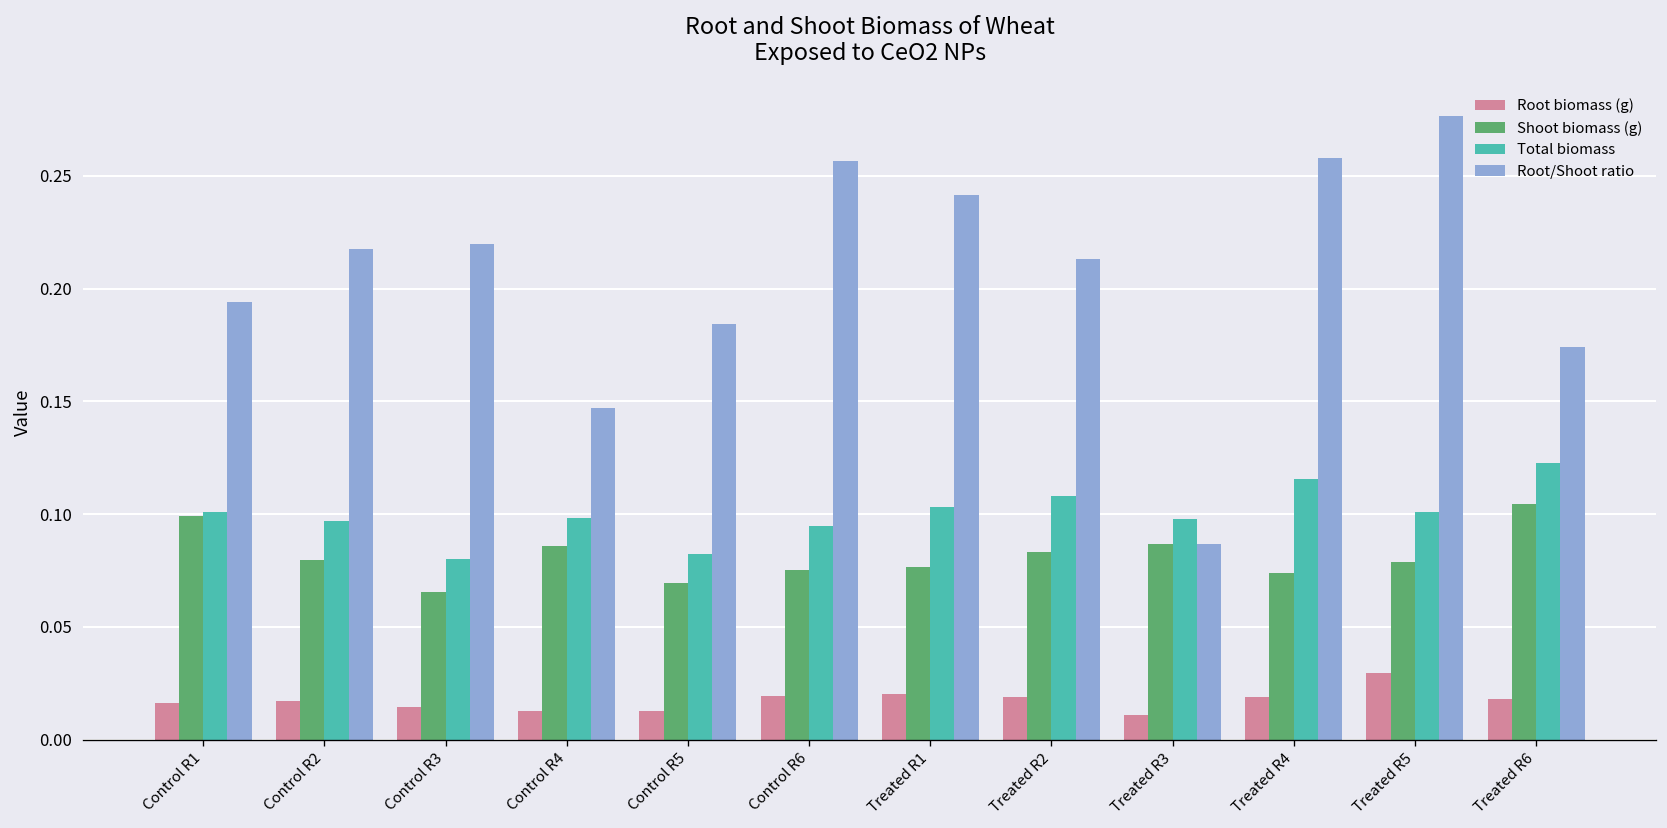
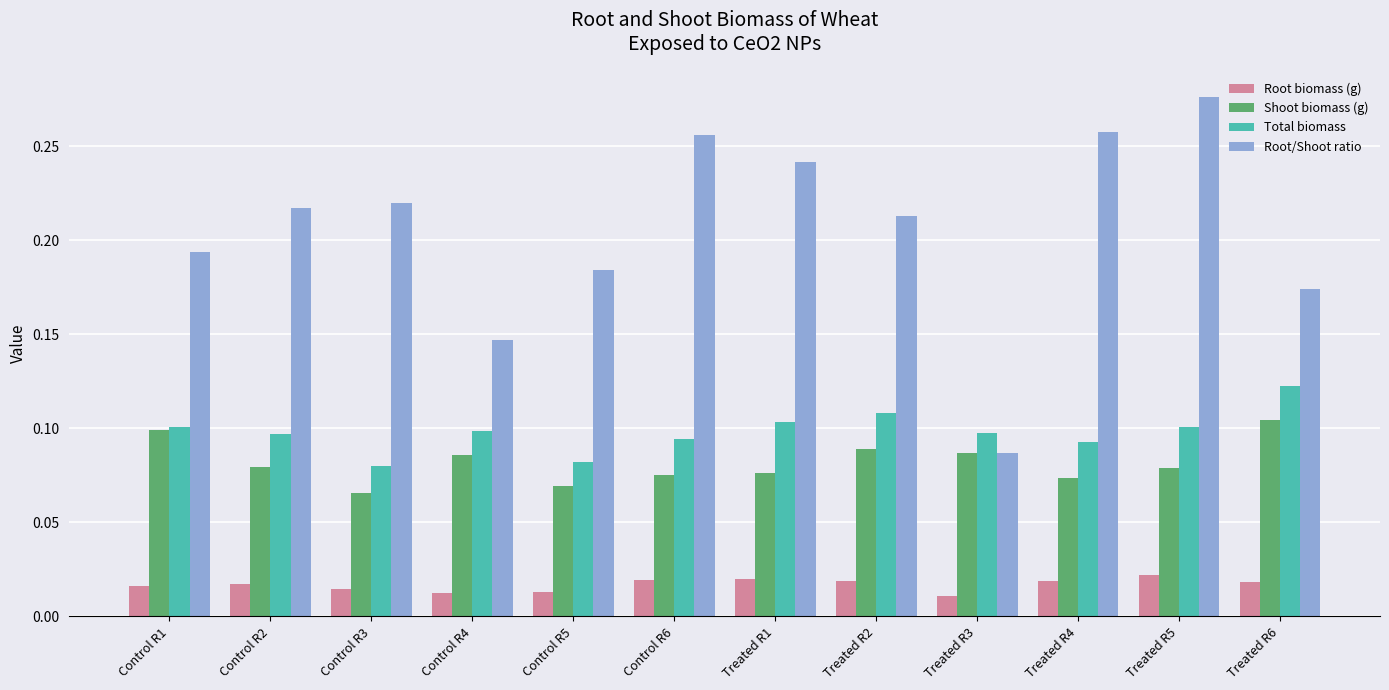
  {
    "Root biomass (g)": {
      "Control R1": 0.016,
      "Control R2": 0.017,
      "Control R3": 0.014,
      "Control R4": 0.013,
      "Control R5": 0.013,
      "Control R6": 0.019,
      "Treated R1": 0.020,
      "Treated R2": 0.019,
      "Treated R3": 0.011,
      "Treated R4": 0.019,
-     "Treated R5": 0.030,
+     "Treated R5": 0.022,
      "Treated R6": 0.018
    },
    "Shoot biomass (g)": {
      "Control R1": 0.099,
      "Control R2": 0.080,
      "Control R3": 0.066,
      "Control R4": 0.086,
      "Control R5": 0.069,
      "Control R6": 0.075,
      "Treated R1": 0.076,
-     "Treated R2": 0.083,
+     "Treated R2": 0.089,
      "Treated R3": 0.087,
      "Treated R4": 0.074,
      "Treated R5": 0.079,
      "Treated R6": 0.105
    },
    "Total biomass": {
      "Control R1": 0.101,
      "Control R2": 0.097,
      "Control R3": 0.080,
      "Control R4": 0.098,
      "Control R5": 0.082,
      "Control R6": 0.095,
      "Treated R1": 0.103,
      "Treated R2": 0.108,
      "Treated R3": 0.098,
-     "Treated R4": 0.115,
+     "Treated R4": 0.093,
      "Treated R5": 0.101,
      "Treated R6": 0.123
    },
    "Root/Shoot ratio": {
      "Control R1": 0.194,
      "Control R2": 0.217,
      "Control R3": 0.220,
      "Control R4": 0.147,
      "Control R5": 0.184,
      "Control R6": 0.256,
      "Treated R1": 0.242,
      "Treated R2": 0.213,
      "Treated R3": 0.087,
      "Treated R4": 0.258,
      "Treated R5": 0.276,
      "Treated R6": 0.174
    }
  }
